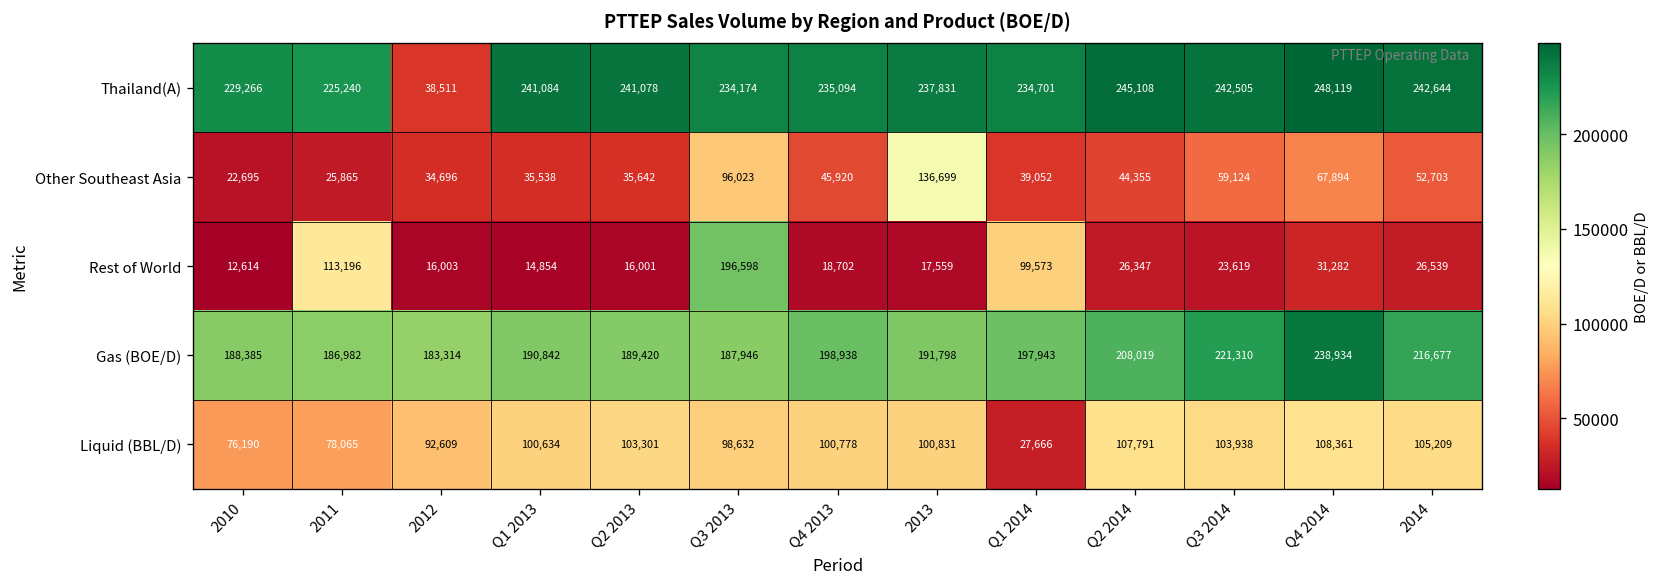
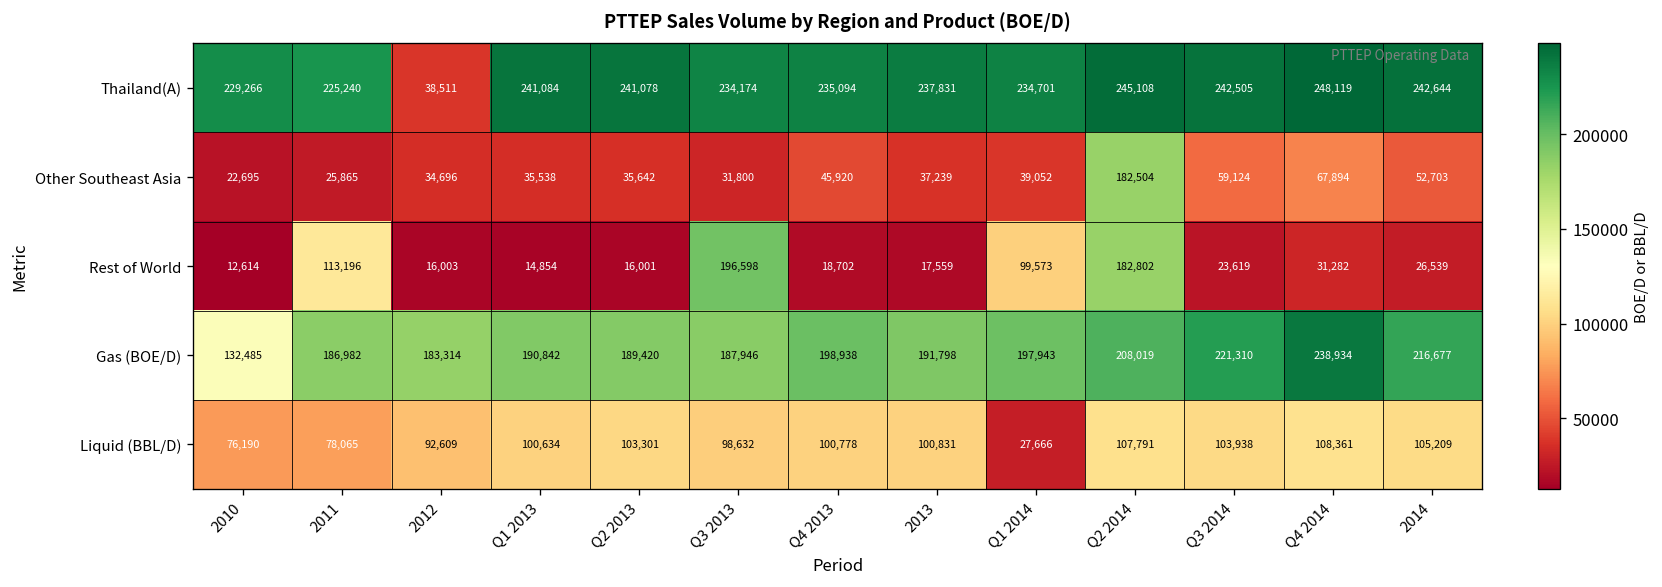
  {
    "Thailand(A)": {
      "2010": "229,266",
      "2011": "225,240",
      "2012": "38,511",
      "Q1 2013": "241,084",
      "Q2 2013": "241,078",
      "Q3 2013": "234,174",
      "Q4 2013": "235,094",
      "2013": "237,831",
      "Q1 2014": "234,701",
      "Q2 2014": "245,108",
      "Q3 2014": "242,505",
      "Q4 2014": "248,119"
    },
    "Other Southeast Asia": {
      "2010": "22,695",
      "2011": "25,865",
      "2012": "34,696",
      "Q1 2013": "35,538",
      "Q2 2013": "35,642",
-     "Q3 2013": "96,023",
+     "Q3 2013": "31,800",
      "Q4 2013": "45,920",
-     "2013": "136,699",
+     "2013": "37,239",
      "Q1 2014": "39,052",
-     "Q2 2014": "44,355",
+     "Q2 2014": "182,504",
      "Q3 2014": "59,124",
      "Q4 2014": "67,894",
      "2014": "52,703"
    },
    "Rest of World": {
      "2010": "12,614",
      "2011": "113,196",
      "2012": "16,003",
      "Q1 2013": "14,854",
      "Q2 2013": "16,001",
      "Q3 2013": "196,598",
      "Q4 2013": "18,702",
      "2013": "17,559",
      "Q1 2014": "99,573",
-     "Q2 2014": "26,347",
+     "Q2 2014": "182,802",
      "Q3 2014": "23,619",
      "Q4 2014": "31,282",
      "2014": "26,539"
    },
    "Gas (BOE/D)": {
-     "2010": "188,385",
+     "2010": "132,485",
      "2011": "186,982",
      "2012": "183,314",
      "Q1 2013": "190,842",
      "Q2 2013": "189,420",
      "Q3 2013": "187,946",
      "Q4 2013": "198,938",
      "2013": "191,798",
      "Q1 2014": "197,943",
      "Q2 2014": "208,019",
      "Q3 2014": "221,310",
      "Q4 2014": "238,934",
      "2014": "216,677"
    },
    "Liquid (BBL/D)": {
      "2010": "76,190",
      "2011": "78,065",
      "2012": "92,609",
      "Q1 2013": "100,634",
      "Q2 2013": "103,301",
      "Q3 2013": "98,632",
      "Q4 2013": "100,778",
      "2013": "100,831",
      "Q1 2014": "27,666",
      "Q2 2014": "107,791",
      "Q3 2014": "103,938",
      "Q4 2014": "108,361",
      "2014": "105,209"
    }
  }
